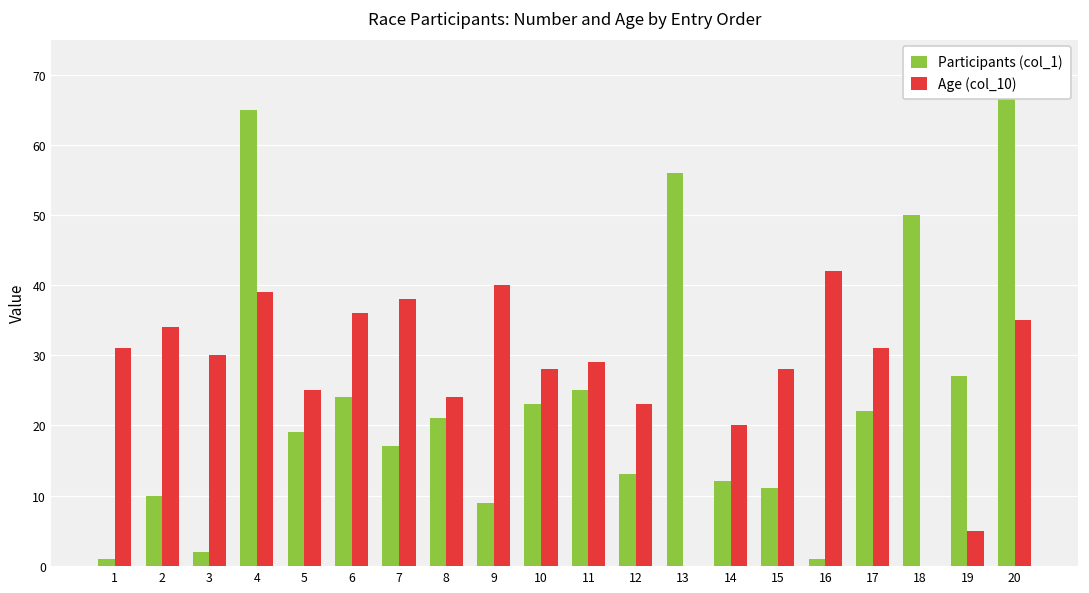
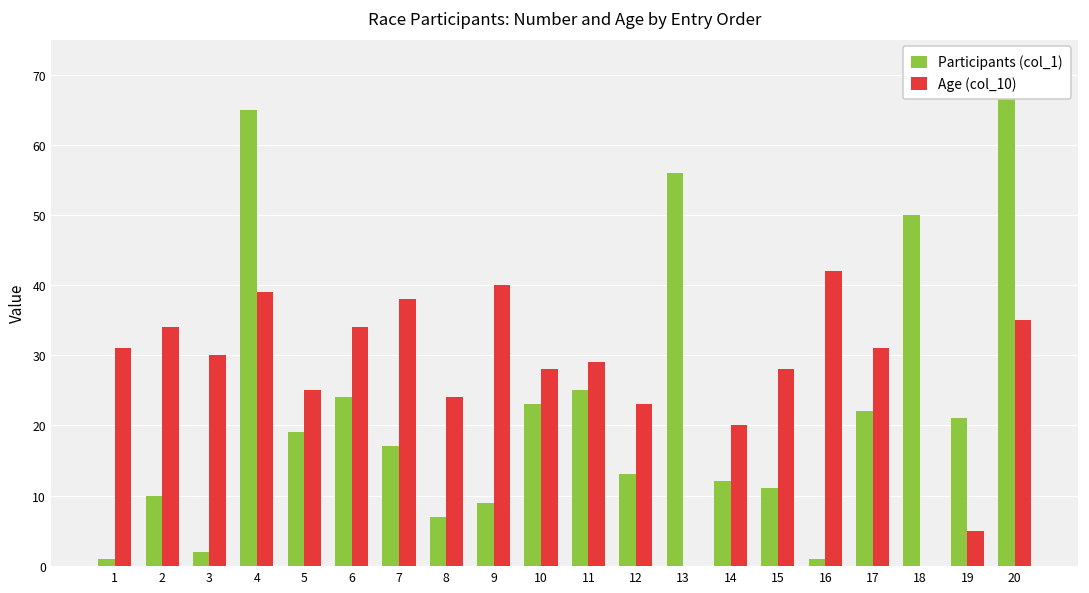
  {
    "Participants (col_1)": {
      "1": 1,
      "2": 10,
      "3": 2,
      "4": 65,
      "5": 19,
      "6": 24,
      "7": 17,
-     "8": 21,
+     "8": 7,
      "9": 9,
      "10": 23,
      "11": 25,
      "12": 13,
      "13": 56,
      "14": 12,
      "15": 11,
      "16": 1,
      "17": 22,
      "18": 50,
-     "19": 27
+     "19": 21
    },
    "Age (col_10)": {
      "1": 31,
      "2": 34,
      "3": 30,
      "4": 39,
      "5": 25,
-     "6": 36,
+     "6": 34,
      "7": 38,
      "8": 24,
      "9": 40,
      "10": 28,
      "11": 29,
      "12": 23,
      "13": 0,
      "14": 20,
      "15": 28,
      "16": 42,
      "17": 31,
      "18": 0,
      "19": 5,
      "20": 35
    }
  }
